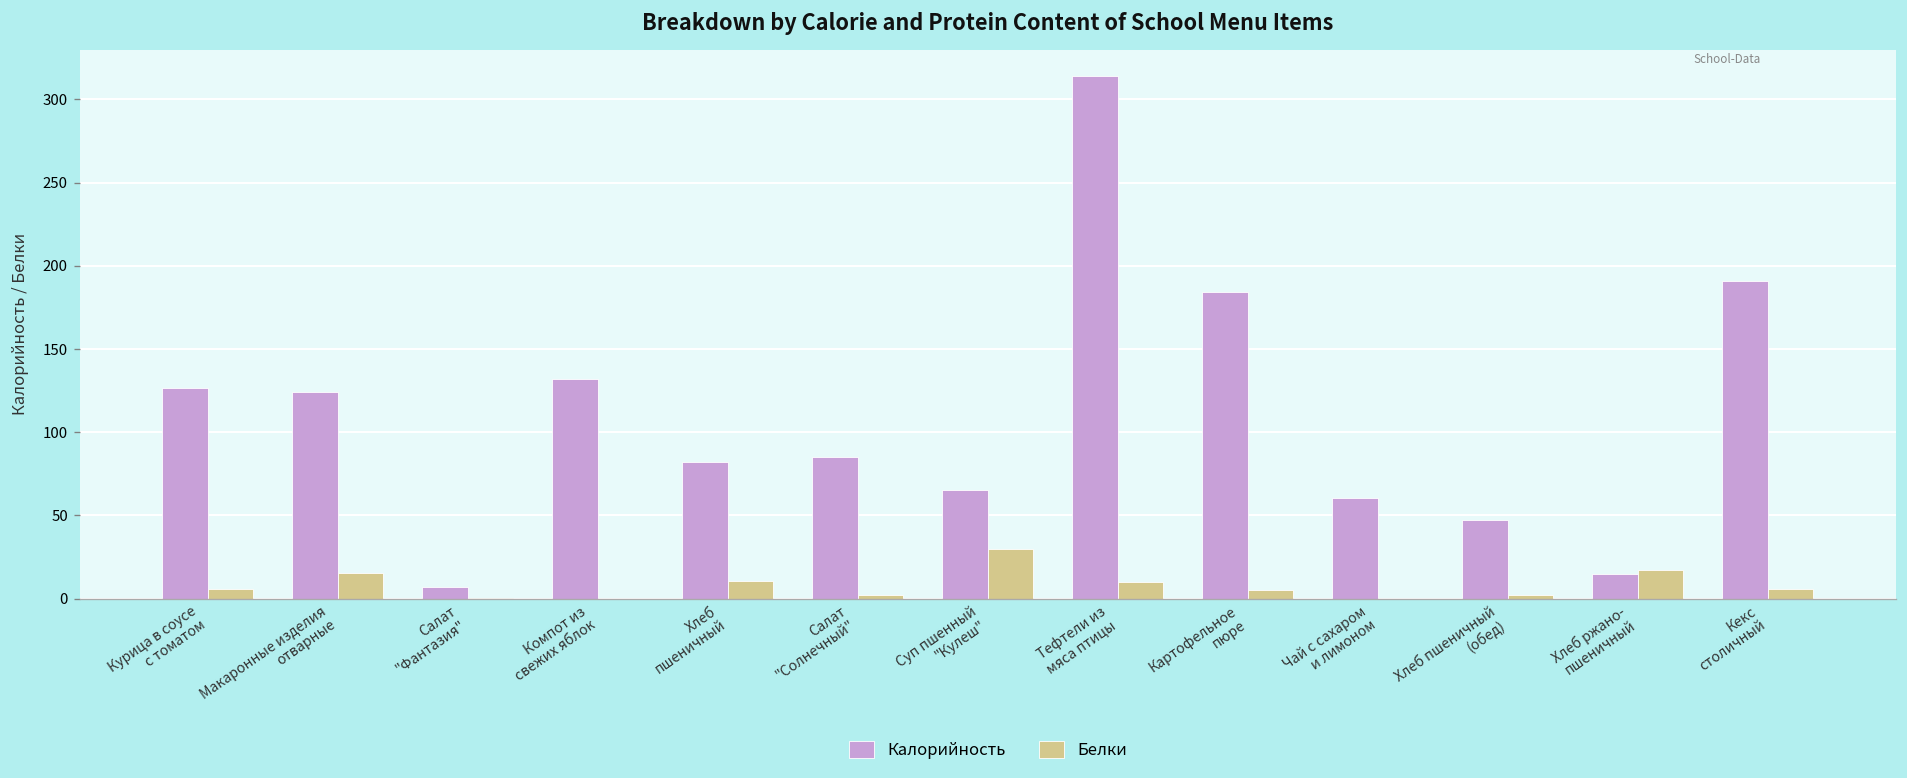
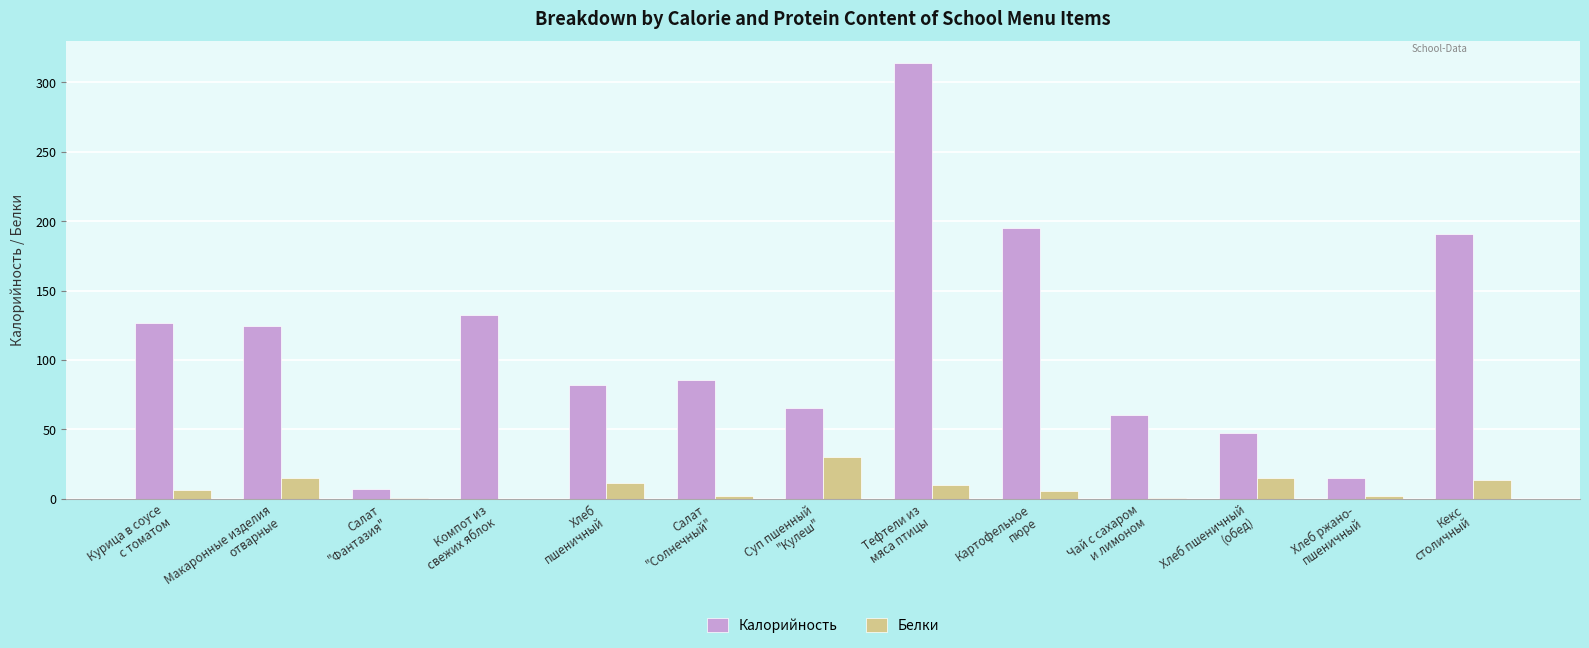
  {
    "Калорийность": {
      "Курица в соусе с томатом": 127,
      "Макаронные изделия отварные": 124,
      "Салат \"Фантазия\"": 7,
      "Компот из свежих яблок": 132,
      "Хлеб пшеничный": 82,
      "Салат \"Солнечный\"": 85,
      "Суп пшенный \"Кулеш\"": 65,
      "Тефтели из мяса птицы": 314,
-     "Картофельное пюре": 185,
+     "Картофельное пюре": 195,
      "Чай с сахаром и лимоном": 60,
      "Хлеб пшеничный (обед)": 47,
      "Хлеб ржано- пшеничный": 15,
      "Кекс столичный": 191
    },
    "Белки": {
      "Курица в соусе с томатом": 6,
      "Макаронные изделия отварные": 15,
      "Компот из свежих яблок": 0,
      "Хлеб пшеничный": 11,
      "Салат \"Солнечный\"": 2,
      "Суп пшенный \"Кулеш\"": 30,
      "Тефтели из мяса птицы": 10,
      "Картофельное пюре": 5,
-     "Хлеб пшеничный (обед)": 2,
-     "Хлеб ржано- пшеничный": 17,
-     "Кекс столичный": 6
+     "Хлеб пшеничный (обед)": 15,
+     "Хлеб ржано- пшеничный": 2,
+     "Кекс столичный": 13
    }
  }
